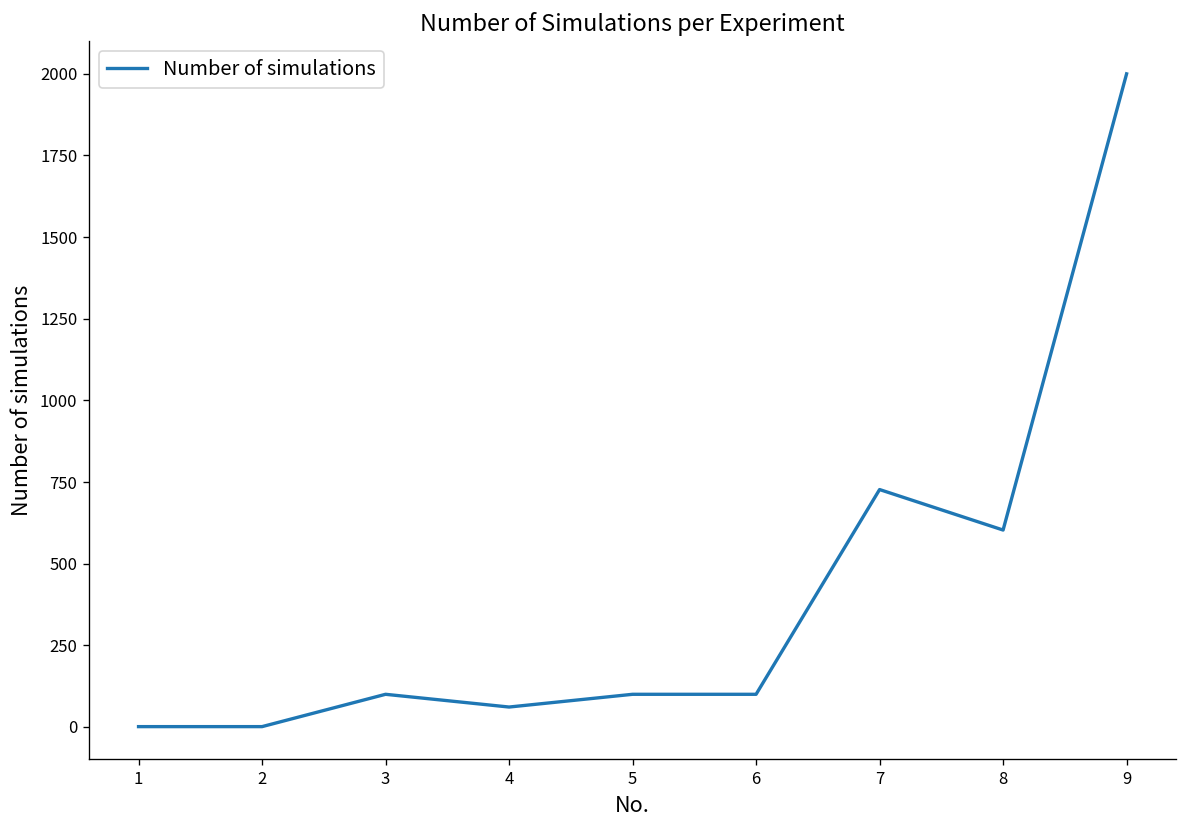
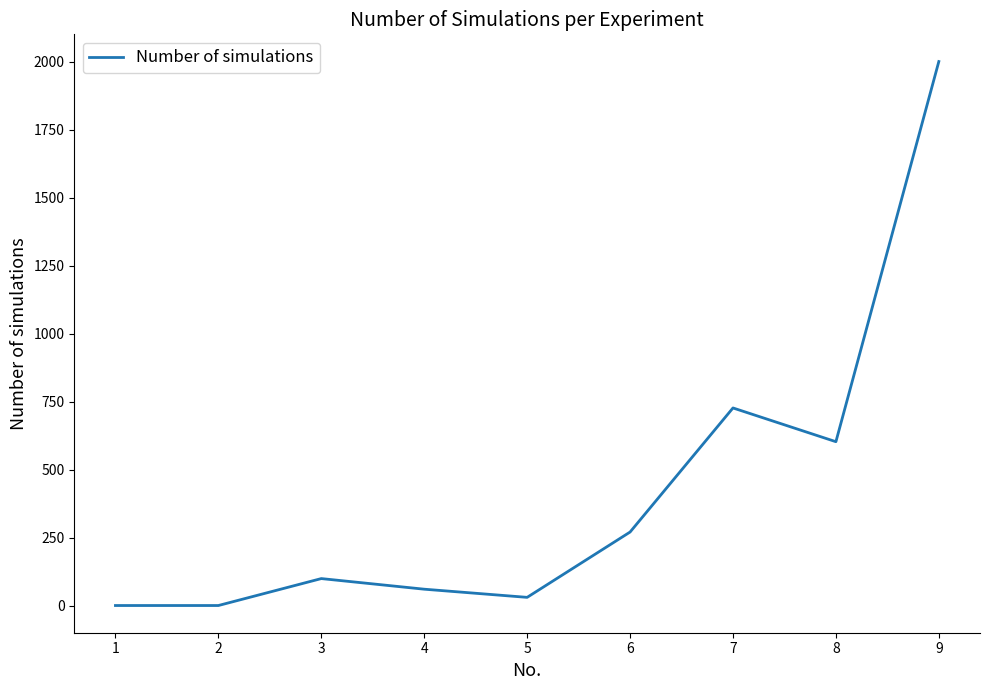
  {
    "1": 0,
    "2": 0,
    "3": 100,
    "4": 60,
-   "5": 100,
-   "6": 100,
+   "5": 30,
+   "6": 270,
    "7": 730,
    "8": 600,
    "9": 2000
  }
